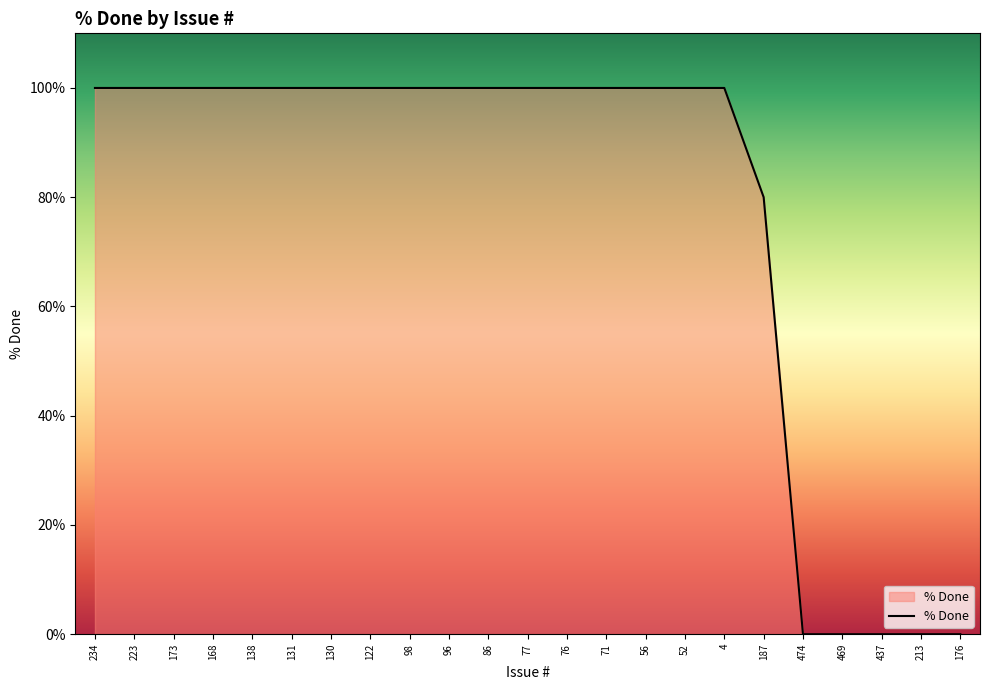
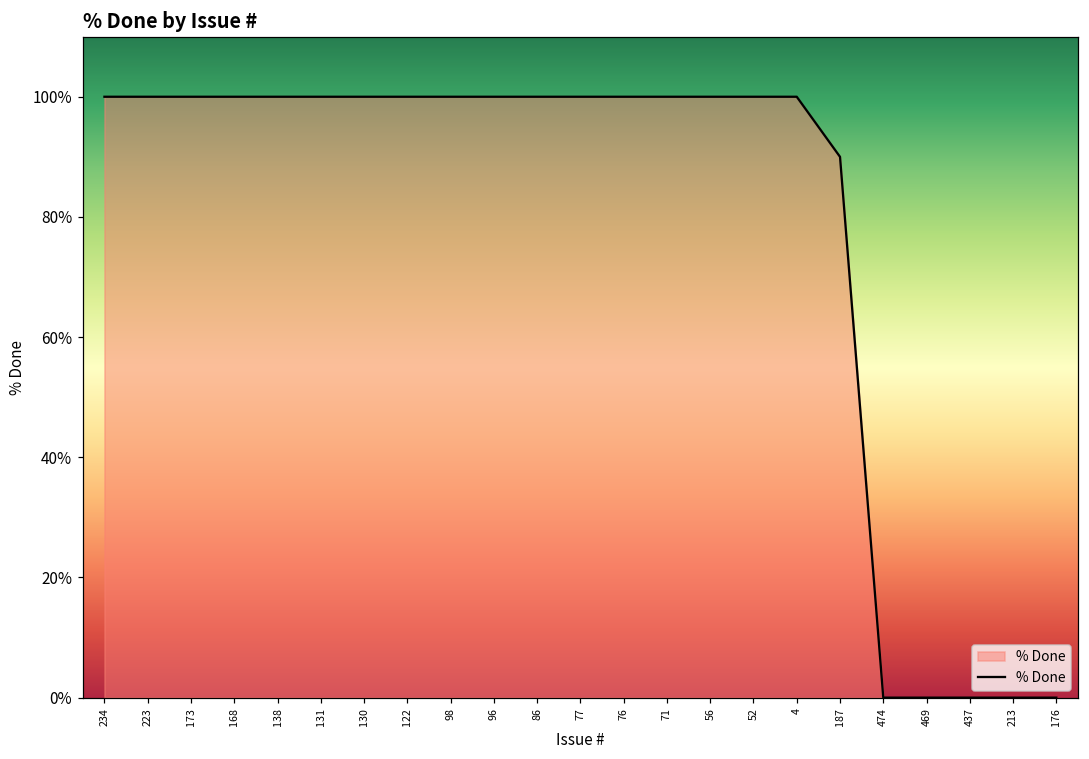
  {
    "234": "100%",
    "223": "100%",
    "173": "100%",
    "168": "100%",
    "138": "100%",
    "131": "100%",
    "130": "100%",
    "122": "100%",
    "98": "100%",
    "96": "100%",
    "86": "100%",
    "77": "100%",
    "76": "100%",
    "71": "100%",
    "56": "100%",
    "52": "100%",
    "4": "100%",
-   "187": "80%",
+   "187": "90%",
    "474": "0%",
    "469": "0%",
    "437": "0%",
    "213": "0%",
    "176": "0%"
  }
